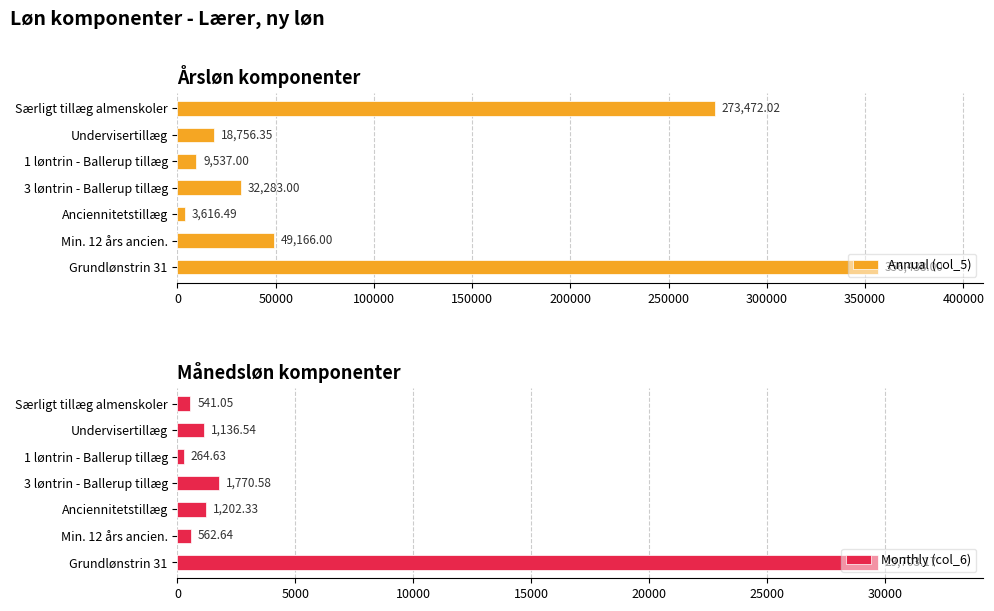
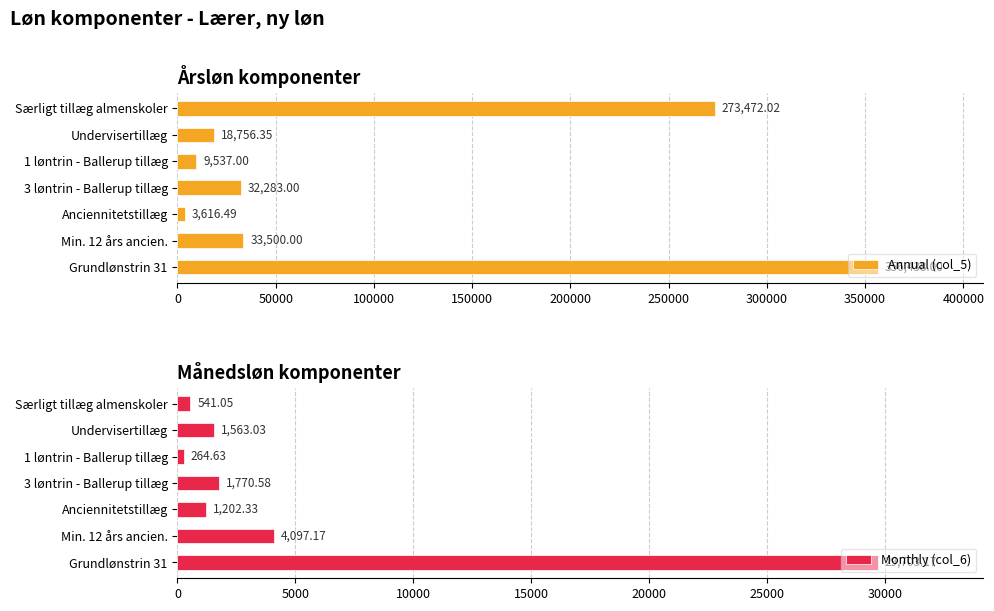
  {
    "Årsløn komponenter": {
      "Særligt tillæg almenskoler": "273,472.02",
      "Undervisertillæg": "18,756.35",
      "1 løntrin - Ballerup tillæg": "9,537.00",
      "3 løntrin - Ballerup tillæg": "32,283.00",
      "Anciennitetstillæg": "3,616.49",
-     "Min. 12 års ancien.": "49,166.00"
+     "Min. 12 års ancien.": "33,500.00"
    },
    "Månedsløn komponenter": {
      "Særligt tillæg almenskoler": "541.05",
-     "Undervisertillæg": "1,136.54",
+     "Undervisertillæg": "1,563.03",
      "1 løntrin - Ballerup tillæg": "264.63",
      "3 løntrin - Ballerup tillæg": "1,770.58",
      "Anciennitetstillæg": "1,202.33",
-     "Min. 12 års ancien.": "562.64"
+     "Min. 12 års ancien.": "4,097.17"
    }
  }
